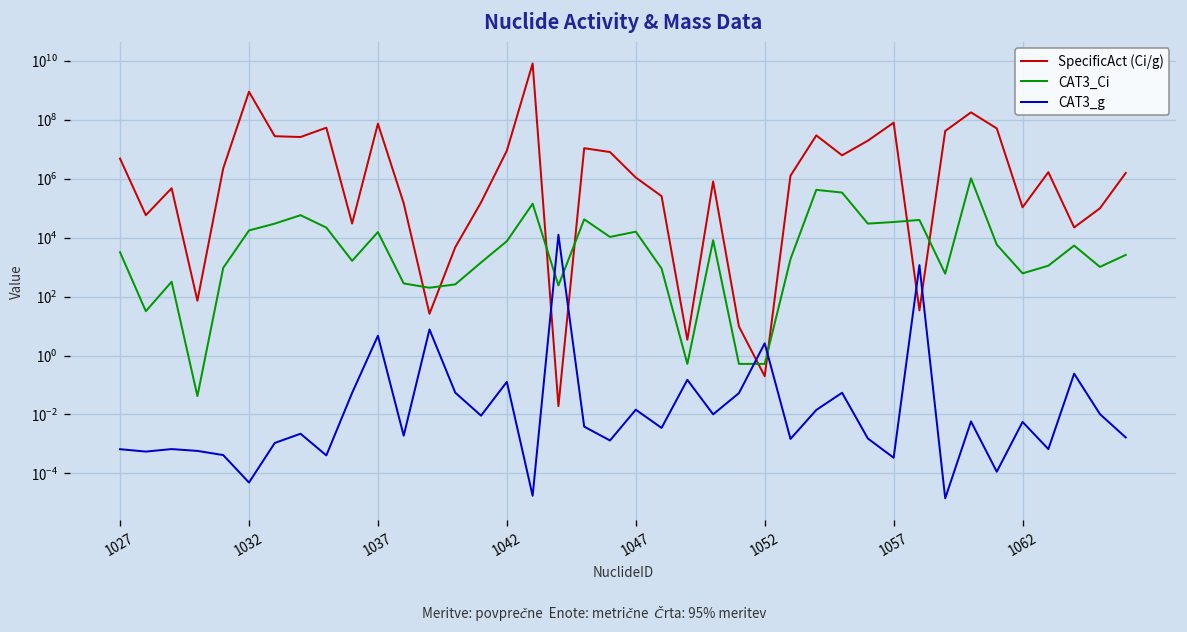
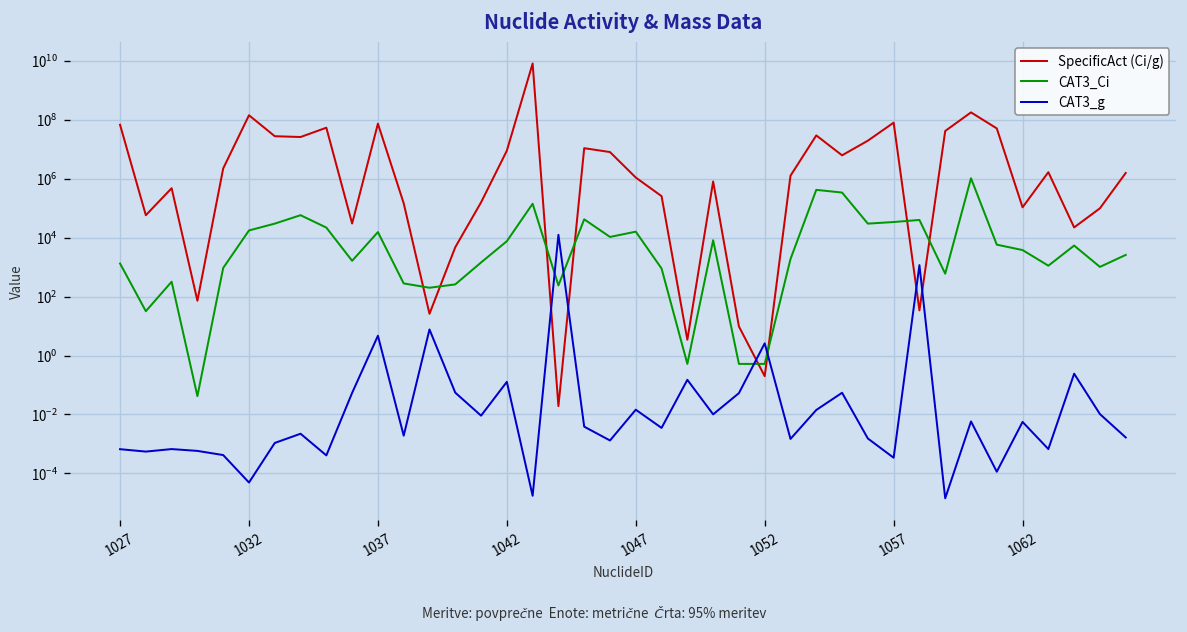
  {
    "SpecificAct (Ci/g)": {
-     "1027": 5000000,
-     "1032": 900000000,
+     "1027": 70000000,
+     "1032": 100000000,
      "1037": 70000000,
      "1042": 9000000,
      "1047": 1000000,
      "1052": 0.2,
      "1057": 80000000,
      "1062": 100000
    },
    "CAT3_Ci": {
-     "1027": 3000,
+     "1027": 1000,
      "1032": 20000,
      "1037": 20000,
      "1042": 8000,
      "1047": 20000,
      "1052": 0.5,
      "1057": 30000,
-     "1062": 600
+     "1062": 4000
    },
    "CAT3_g": {
      "1027": 0.0007,
      "1032": 0.00005,
      "1037": 5,
      "1042": 0.1,
      "1047": 0.01,
      "1052": 3,
      "1057": 0.0003,
      "1062": 0.006
    }
  }
